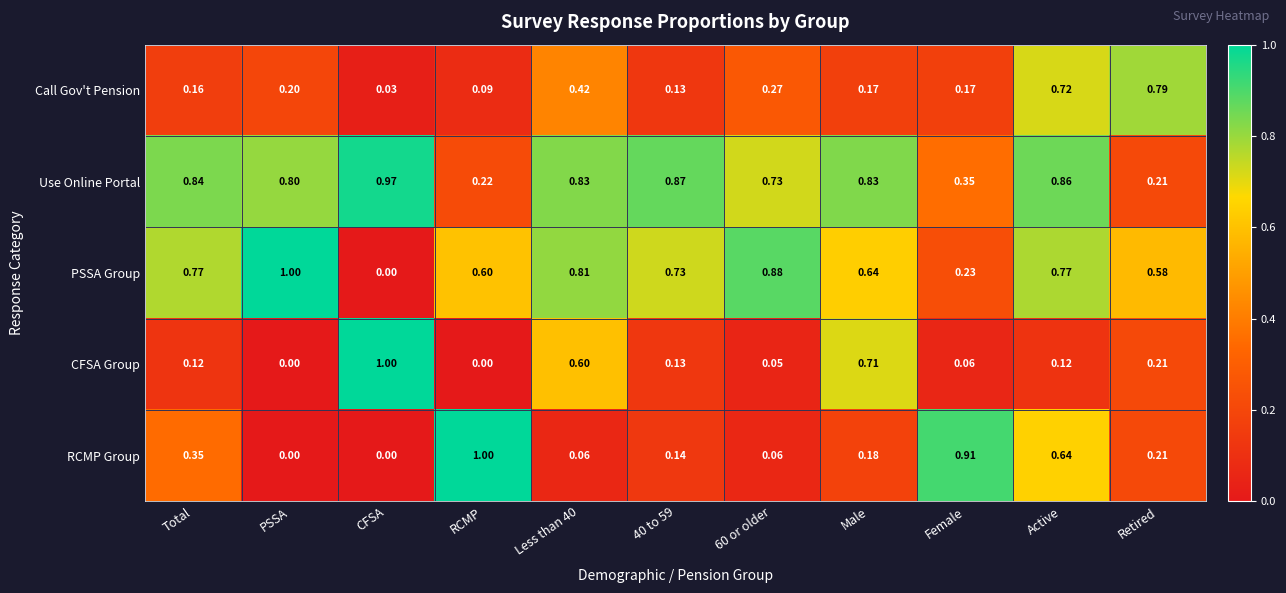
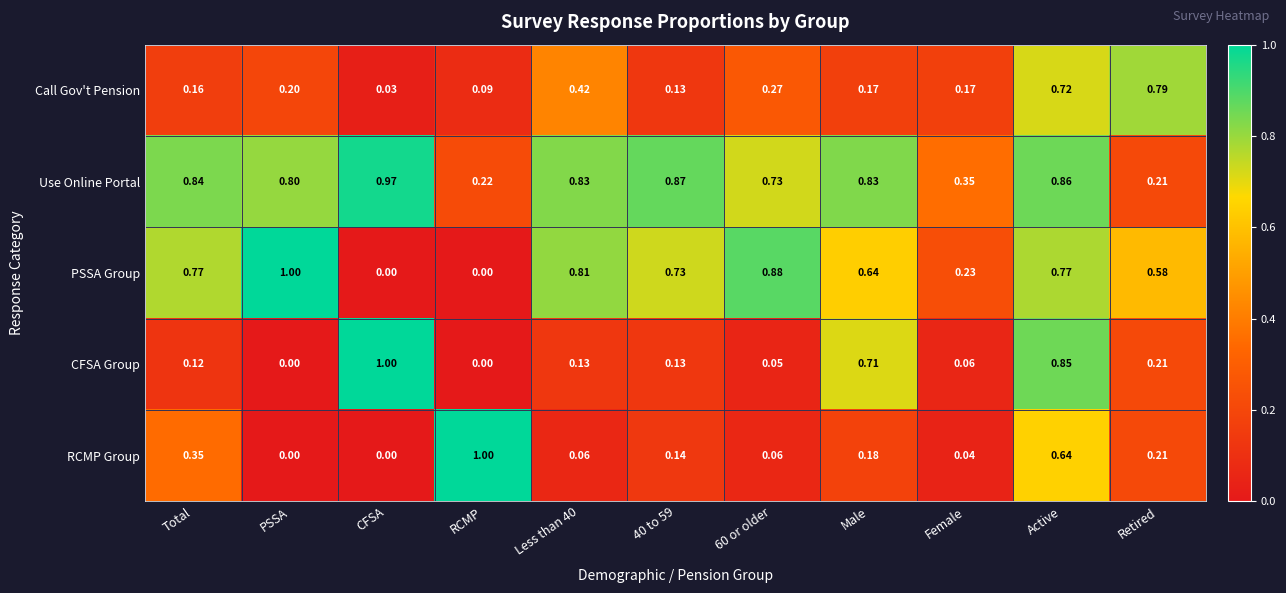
  {
    "Call Gov't Pension": {
      "Total": 0.16,
      "PSSA": 0.20,
      "CFSA": 0.03,
      "RCMP": 0.09,
      "Less than 40": 0.42,
      "40 to 59": 0.13,
      "60 or older": 0.27,
      "Male": 0.17,
      "Female": 0.17,
      "Active": 0.72,
      "Retired": 0.79
    },
    "Use Online Portal": {
      "Total": 0.84,
      "PSSA": 0.80,
      "CFSA": 0.97,
      "RCMP": 0.22,
      "Less than 40": 0.83,
      "40 to 59": 0.87,
      "60 or older": 0.73,
      "Male": 0.83,
      "Female": 0.35,
      "Active": 0.86,
      "Retired": 0.21
    },
    "PSSA Group": {
      "Total": 0.77,
      "PSSA": 1.00,
      "CFSA": 0.00,
-     "RCMP": 0.60,
+     "RCMP": 0.00,
      "Less than 40": 0.81,
      "40 to 59": 0.73,
      "60 or older": 0.88,
      "Male": 0.64,
      "Female": 0.23,
      "Active": 0.77,
      "Retired": 0.58
    },
    "CFSA Group": {
      "Total": 0.12,
      "PSSA": 0.00,
      "CFSA": 1.00,
      "RCMP": 0.00,
-     "Less than 40": 0.60,
+     "Less than 40": 0.13,
      "40 to 59": 0.13,
      "60 or older": 0.05,
      "Male": 0.71,
      "Female": 0.06,
-     "Active": 0.12,
+     "Active": 0.85,
      "Retired": 0.21
    },
    "RCMP Group": {
      "Total": 0.35,
      "PSSA": 0.00,
      "CFSA": 0.00,
      "RCMP": 1.00,
      "Less than 40": 0.06,
      "40 to 59": 0.14,
      "60 or older": 0.06,
      "Male": 0.18,
-     "Female": 0.91,
+     "Female": 0.04,
      "Active": 0.64,
      "Retired": 0.21
    }
  }
